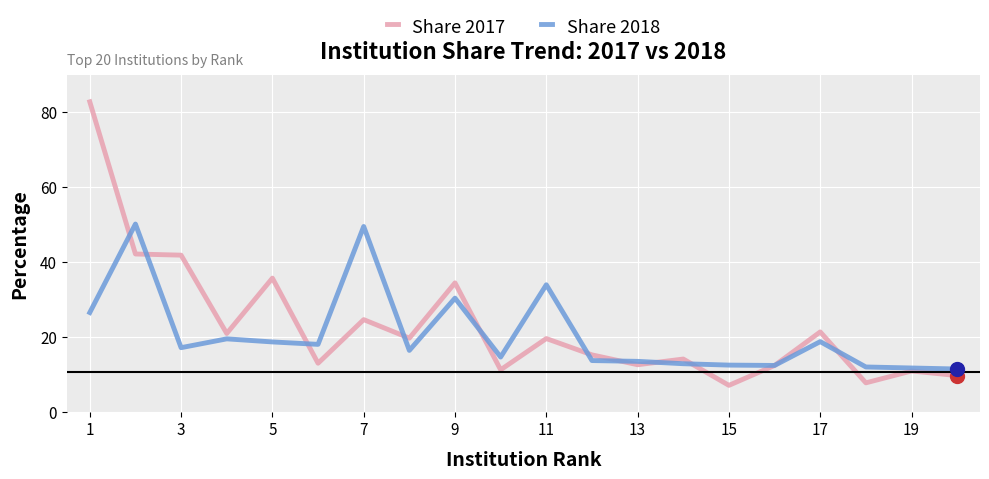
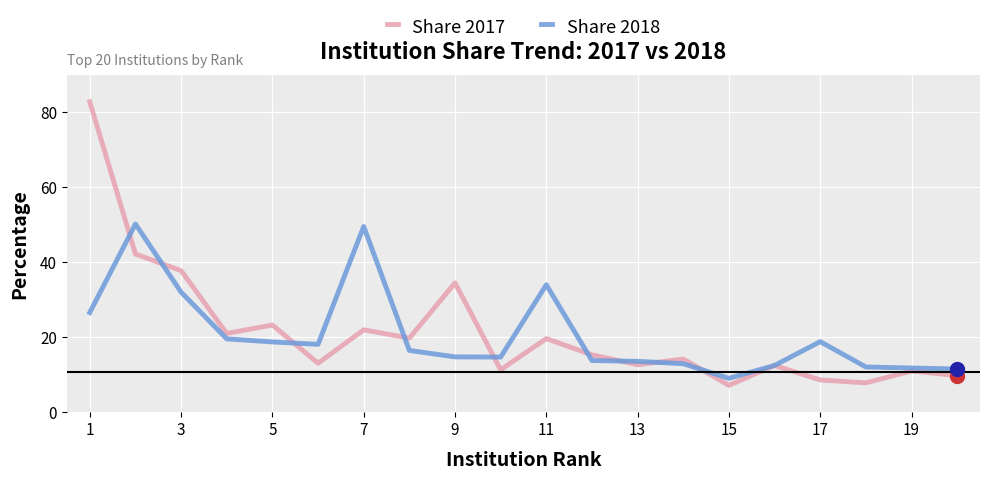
  {
    "Share 2017": {
      "1": 83,
-     "3": 42,
-     "5": 36,
-     "7": 25,
+     "3": 38,
+     "5": 23,
+     "7": 22,
      "9": 34,
      "11": 20,
      "13": 13,
      "15": 7,
-     "17": 21,
+     "17": 9,
      "19": 11
    },
    "Share 2018": {
      "1": 27,
-     "3": 17,
+     "3": 32,
      "5": 19,
      "7": 50,
-     "9": 30,
+     "9": 15,
      "11": 34,
      "13": 14,
-     "15": 13,
+     "15": 9,
      "17": 19,
      "19": 12
    }
  }
